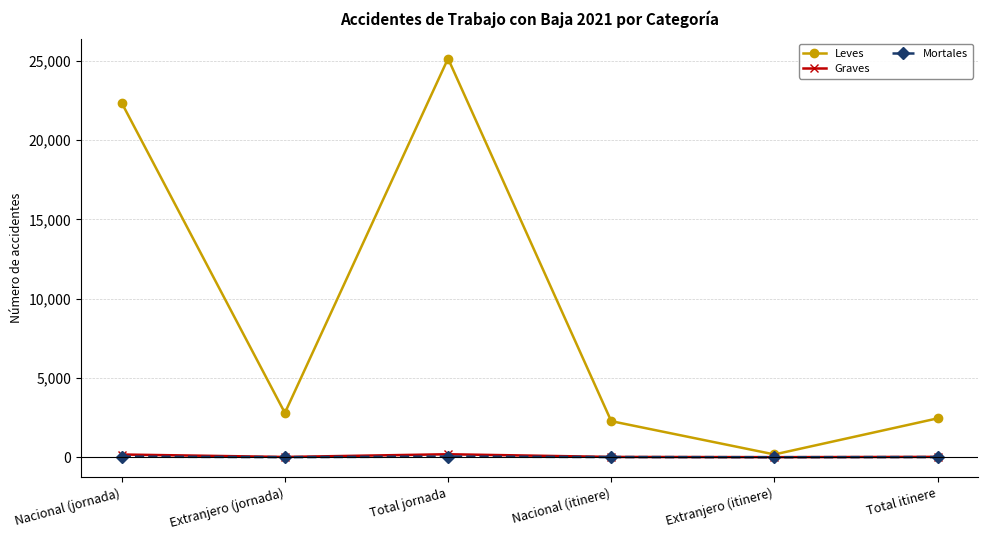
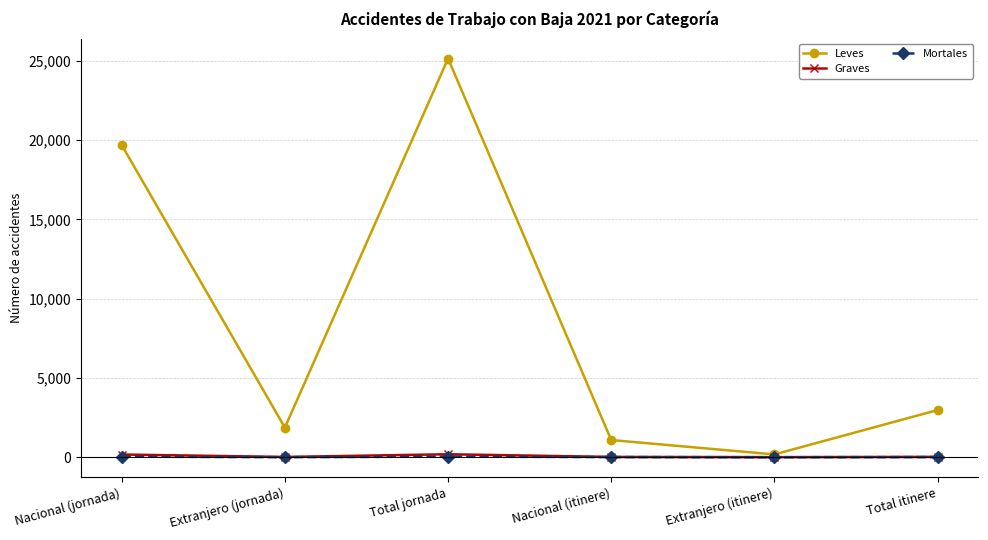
  {
    "Leves": {
-     "Nacional (jornada)": "22,400",
-     "Extranjero (jornada)": "2,800",
+     "Nacional (jornada)": "19,700",
+     "Extranjero (jornada)": "1,900",
      "Total jornada": "25,100",
-     "Nacional (itinere)": "2,300",
+     "Nacional (itinere)": "1,100",
      "Extranjero (itinere)": "200",
-     "Total itinere": "2,500"
+     "Total itinere": "3,000"
    }
  }
